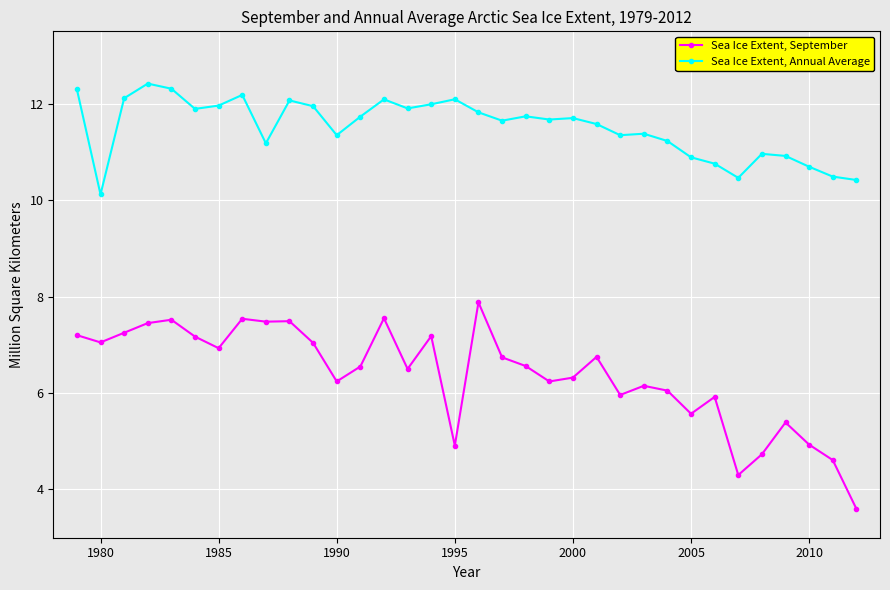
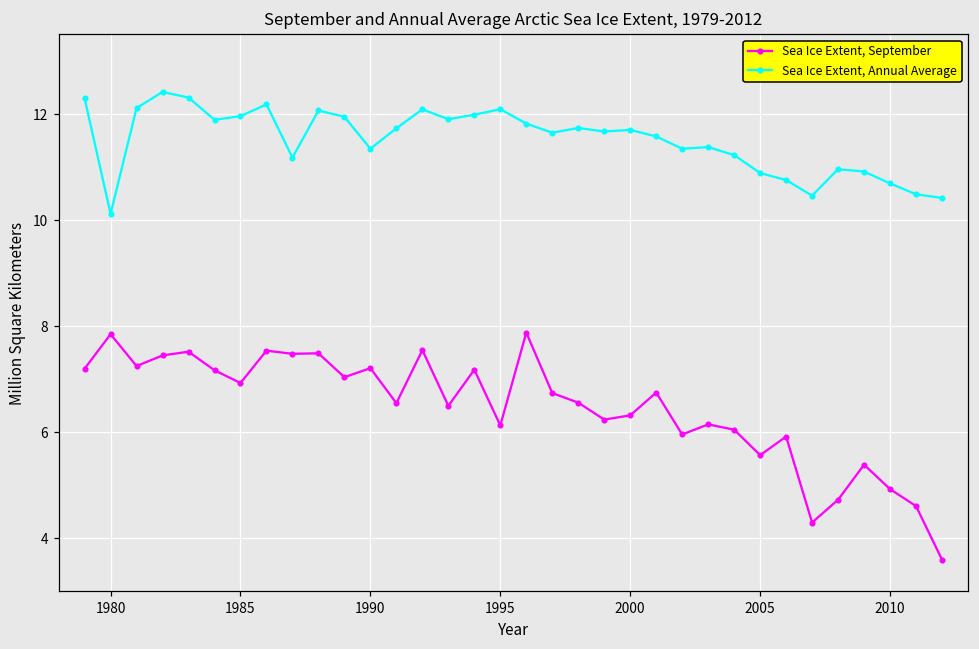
  {
    "Sea Ice Extent, September": {
-     "1980": 7.1,
+     "1980": 7.9,
      "1985": 6.9,
-     "1990": 6.2,
-     "1995": 4.9,
+     "1990": 7.2,
+     "1995": 6.1,
      "2000": 6.3,
      "2005": 5.6,
      "2010": 4.9
    },
    "Sea Ice Extent, Annual Average": {
      "1980": 10.1,
      "1985": 12.0,
      "1990": 11.3,
      "1995": 12.1,
      "2000": 11.7,
      "2005": 10.9,
      "2010": 10.7
    }
  }
